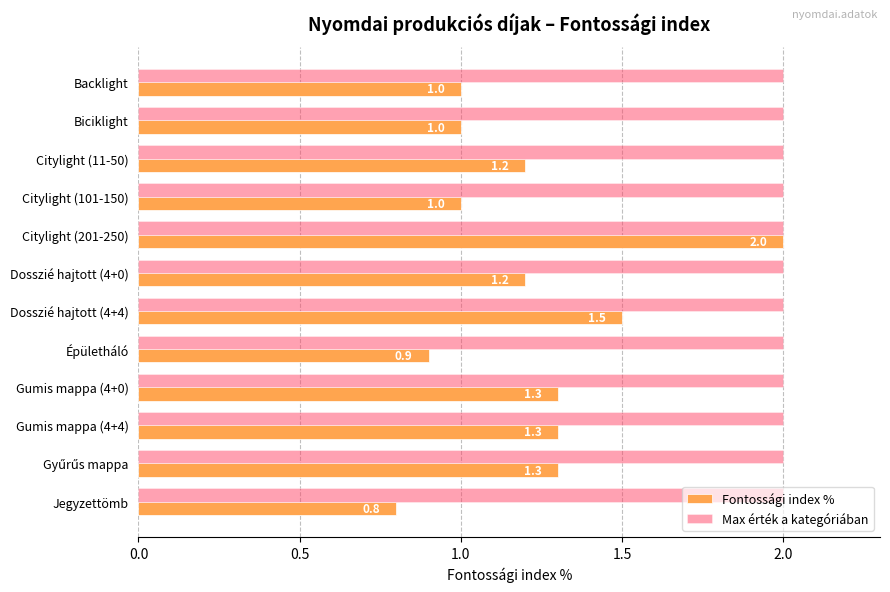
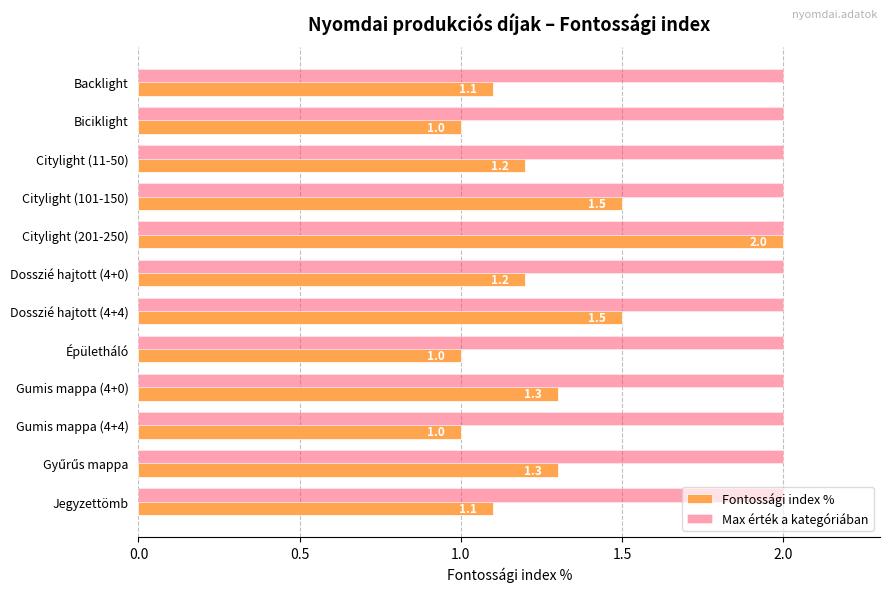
  {
    "Fontossági index %": {
-     "Backlight": 1.0,
+     "Backlight": 1.1,
      "Biciklight": 1.0,
      "Citylight (11-50)": 1.2,
-     "Citylight (101-150)": 1.0,
+     "Citylight (101-150)": 1.5,
      "Citylight (201-250)": 2.0,
      "Dosszié hajtott (4+0)": 1.2,
      "Dosszié hajtott (4+4)": 1.5,
-     "Épületháló": 0.9,
+     "Épületháló": 1.0,
      "Gumis mappa (4+0)": 1.3,
-     "Gumis mappa (4+4)": 1.3,
+     "Gumis mappa (4+4)": 1.0,
      "Gyűrűs mappa": 1.3,
-     "Jegyzettömb": 0.8
+     "Jegyzettömb": 1.1
    },
    "Max érték a kategóriában": {
      "Backlight": 2.00,
      "Biciklight": 2.00,
      "Citylight (11-50)": 2.00,
      "Citylight (101-150)": 2.00,
      "Dosszié hajtott (4+4)": 2.00,
      "Épületháló": 2.00,
      "Gumis mappa (4+0)": 2.00,
      "Gumis mappa (4+4)": 2.00,
      "Gyűrűs mappa": 2.00
    }
  }
